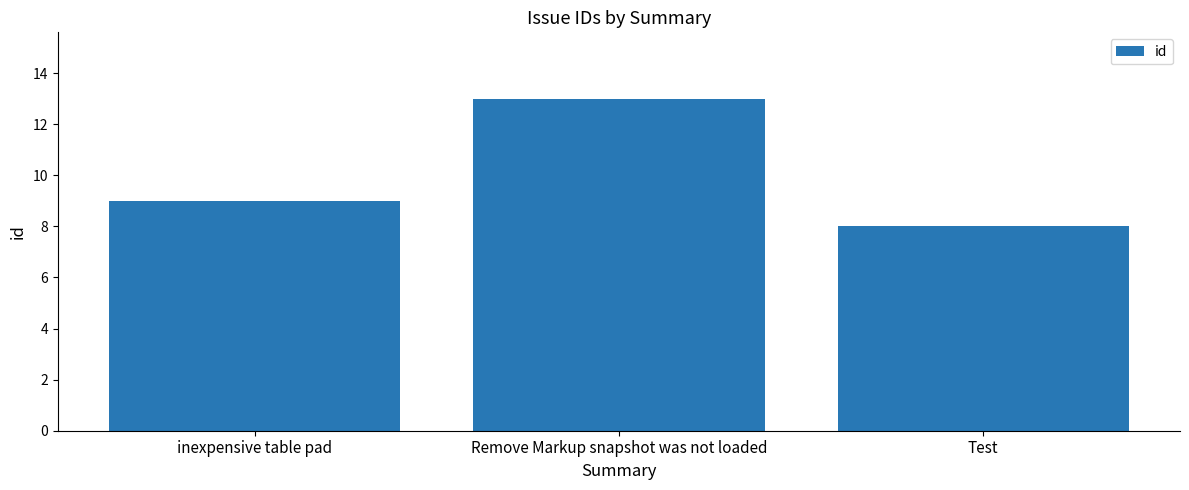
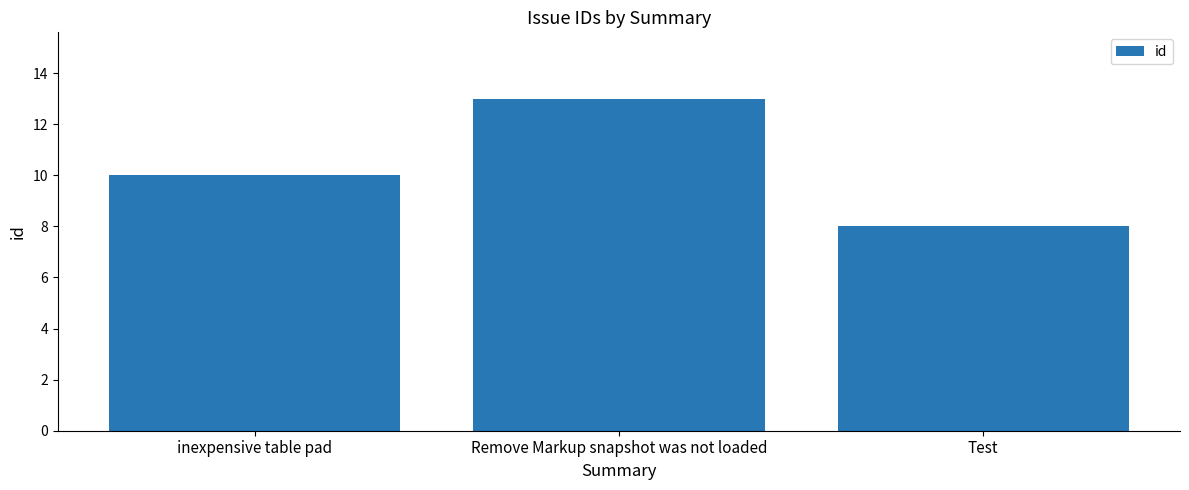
  {
-   "inexpensive table pad": 9,
+   "inexpensive table pad": 10,
    "Remove Markup snapshot was not loaded": 13,
    "Test": 8
  }
